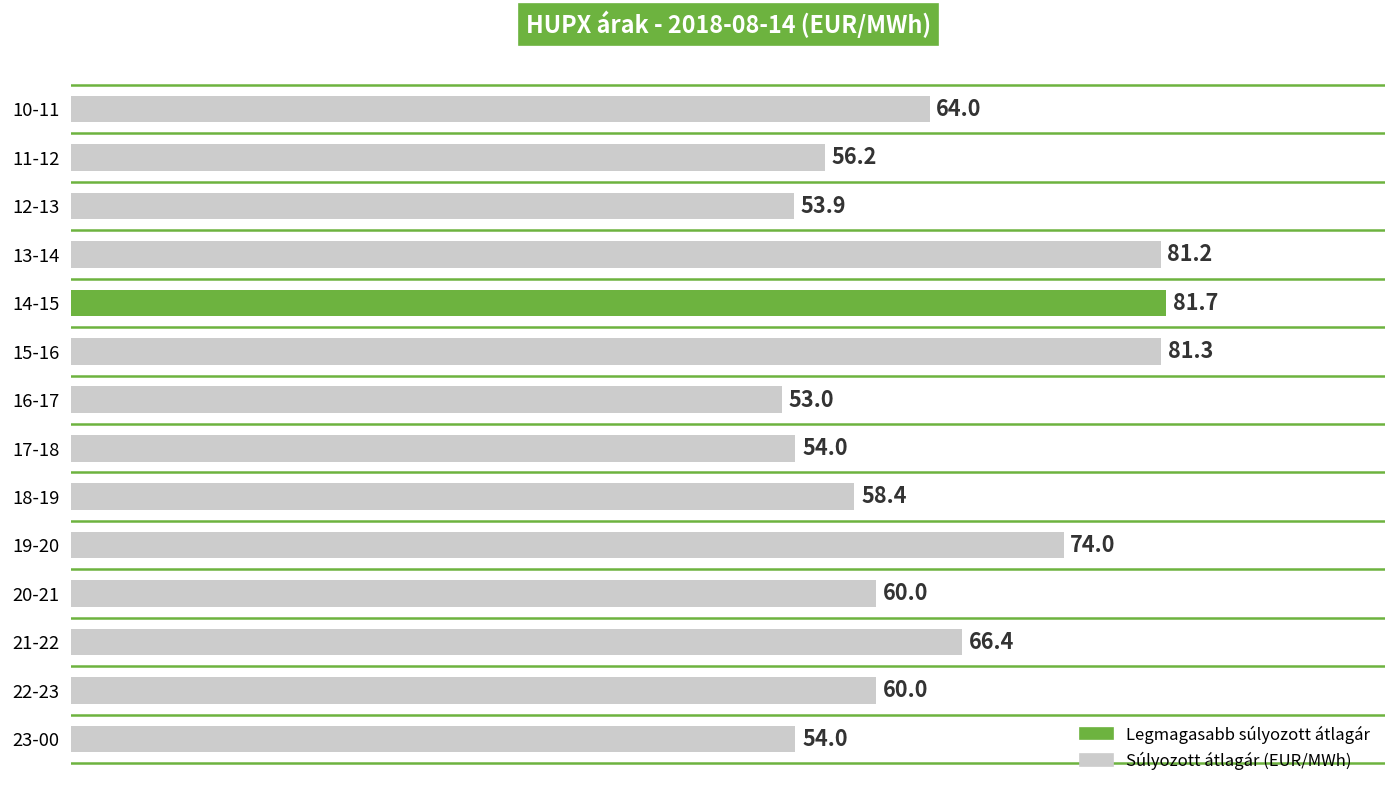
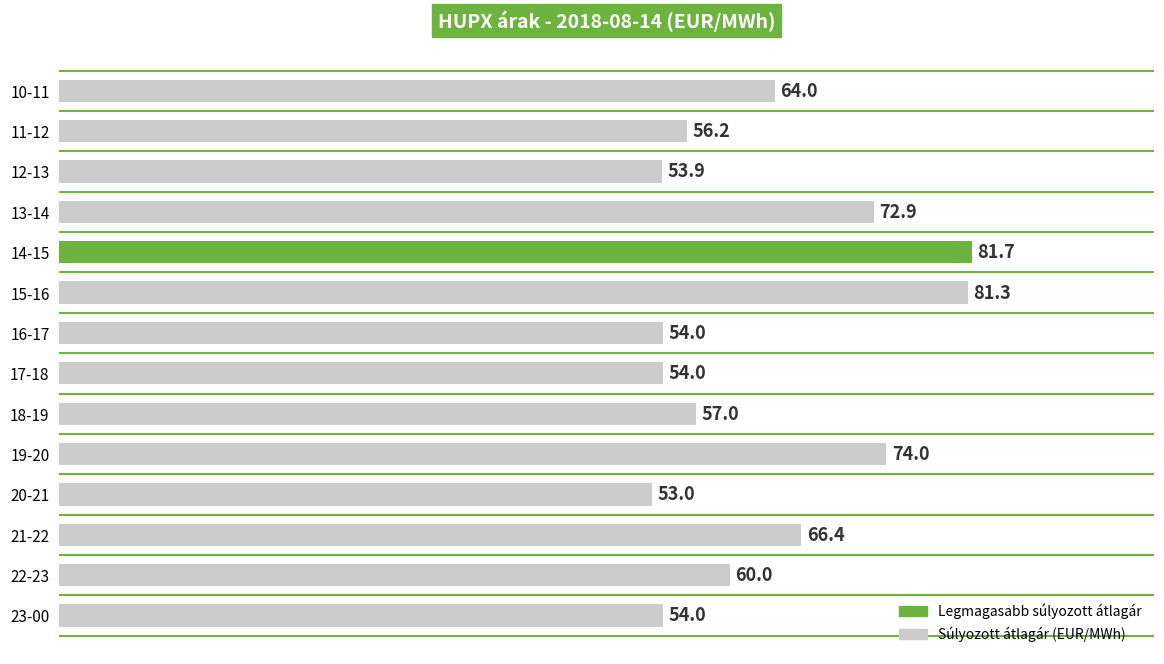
  {
    "10-11": 64.0,
    "11-12": 56.2,
    "12-13": 53.9,
-   "13-14": 81.2,
+   "13-14": 72.9,
    "14-15": 81.7,
    "15-16": 81.3,
-   "16-17": 53.0,
+   "16-17": 54.0,
    "17-18": 54.0,
-   "18-19": 58.4,
+   "18-19": 57.0,
    "19-20": 74.0,
-   "20-21": 60.0,
+   "20-21": 53.0,
    "21-22": 66.4,
    "22-23": 60.0,
    "23-00": 54.0
  }
